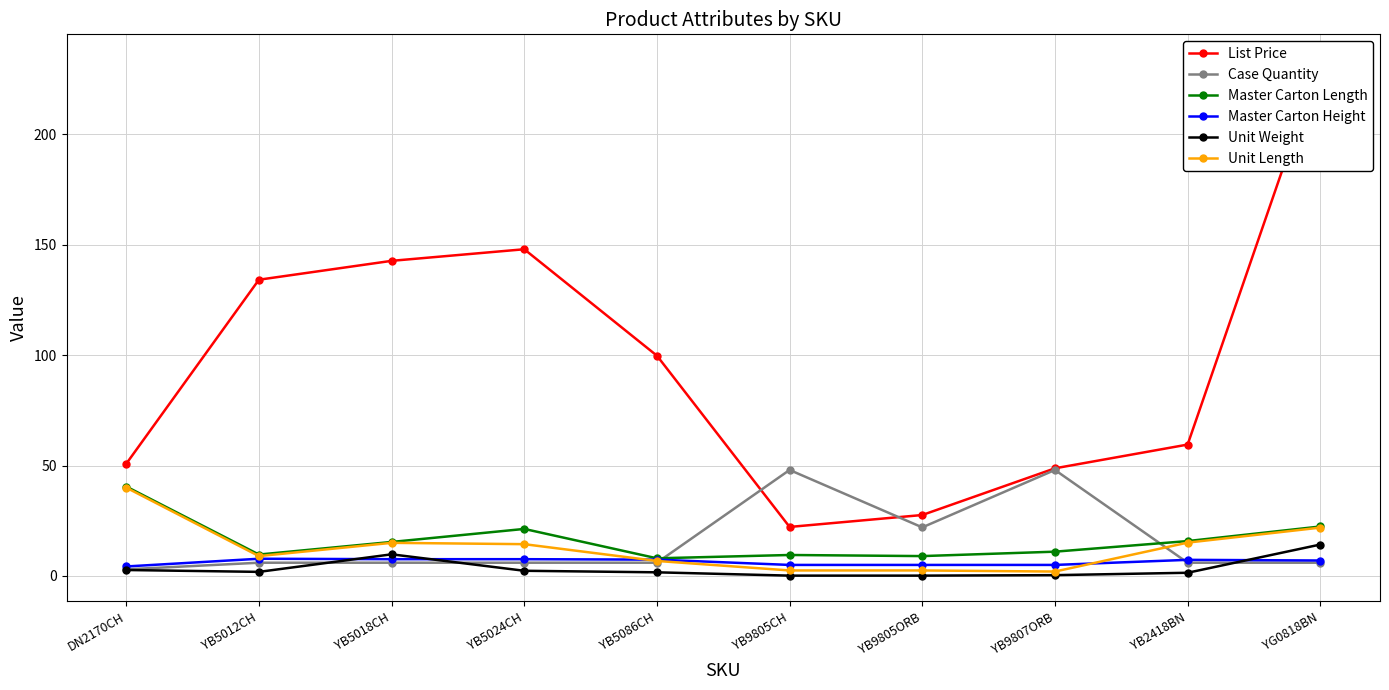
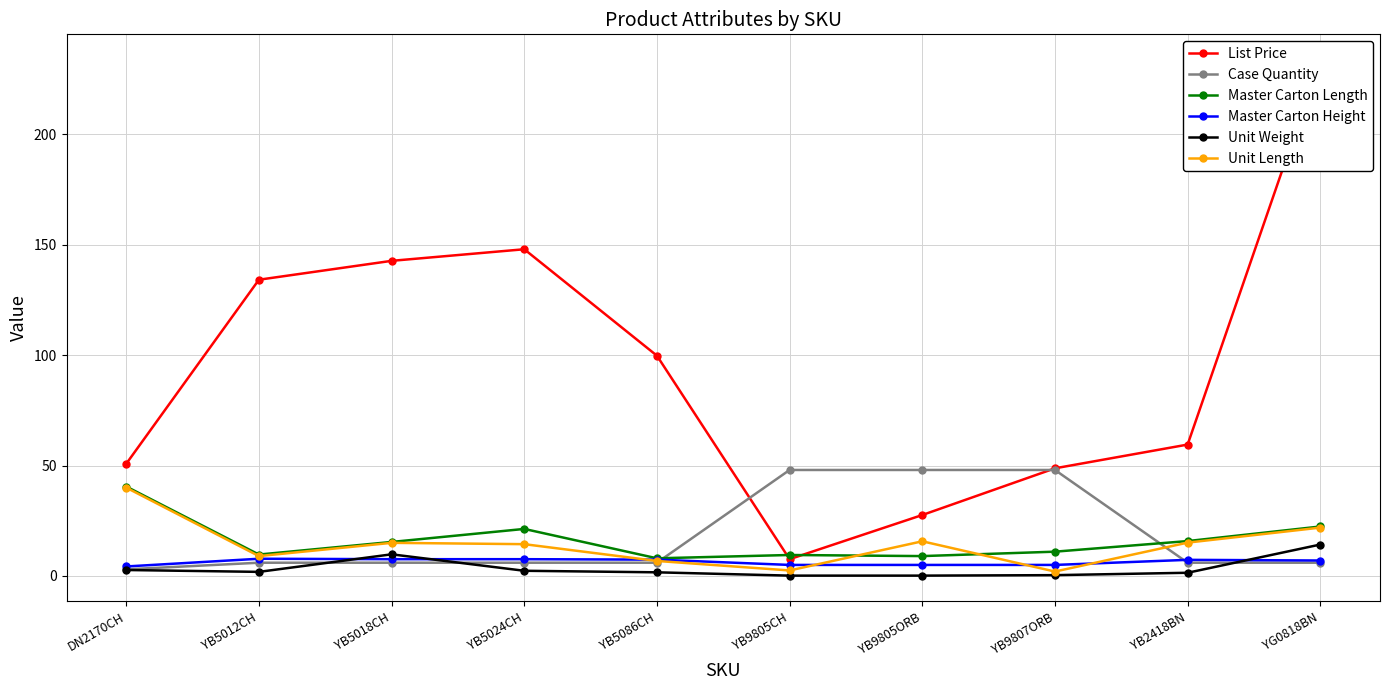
  {
    "List Price": {
      "DN2170CH": 51,
      "YB5012CH": 134,
      "YB5018CH": 143,
      "YB5024CH": 148,
      "YB5086CH": 100,
-     "YB9805CH": 22,
+     "YB9805CH": 8,
      "YB9805ORB": 28,
      "YB2418BN": 60
    },
    "Case Quantity": {
      "YB5012CH": 6,
      "YB5018CH": 6,
      "YB5024CH": 6,
      "YB9805CH": 48,
-     "YB9805ORB": 22,
+     "YB9805ORB": 48,
      "YB2418BN": 6
    },
    "Master Carton Length": {
      "YB5024CH": 21,
      "YB9805CH": 10,
      "YB9805ORB": 9,
      "YB9807ORB": 11
    },
    "Master Carton Height": {
      "DN2170CH": 4,
      "YB5012CH": 8,
      "YB5018CH": 8,
      "YB5024CH": 8,
      "YB9805CH": 5,
      "YB9805ORB": 5,
      "YB9807ORB": 5,
      "YB2418BN": 7
    },
    "Unit Weight": {
      "YB5012CH": 2,
      "YB5018CH": 10,
      "YB5024CH": 2,
      "YB5086CH": 2,
      "YB9805CH": 0,
      "YB9805ORB": 0,
      "YB9807ORB": 0,
      "YB2418BN": 1,
      "YG0818BN": 14
    },
    "Unit Length": {
      "YB5024CH": 14,
      "YB9805CH": 3,
-     "YB9805ORB": 3,
+     "YB9805ORB": 16,
      "YB9807ORB": 2
    }
  }
